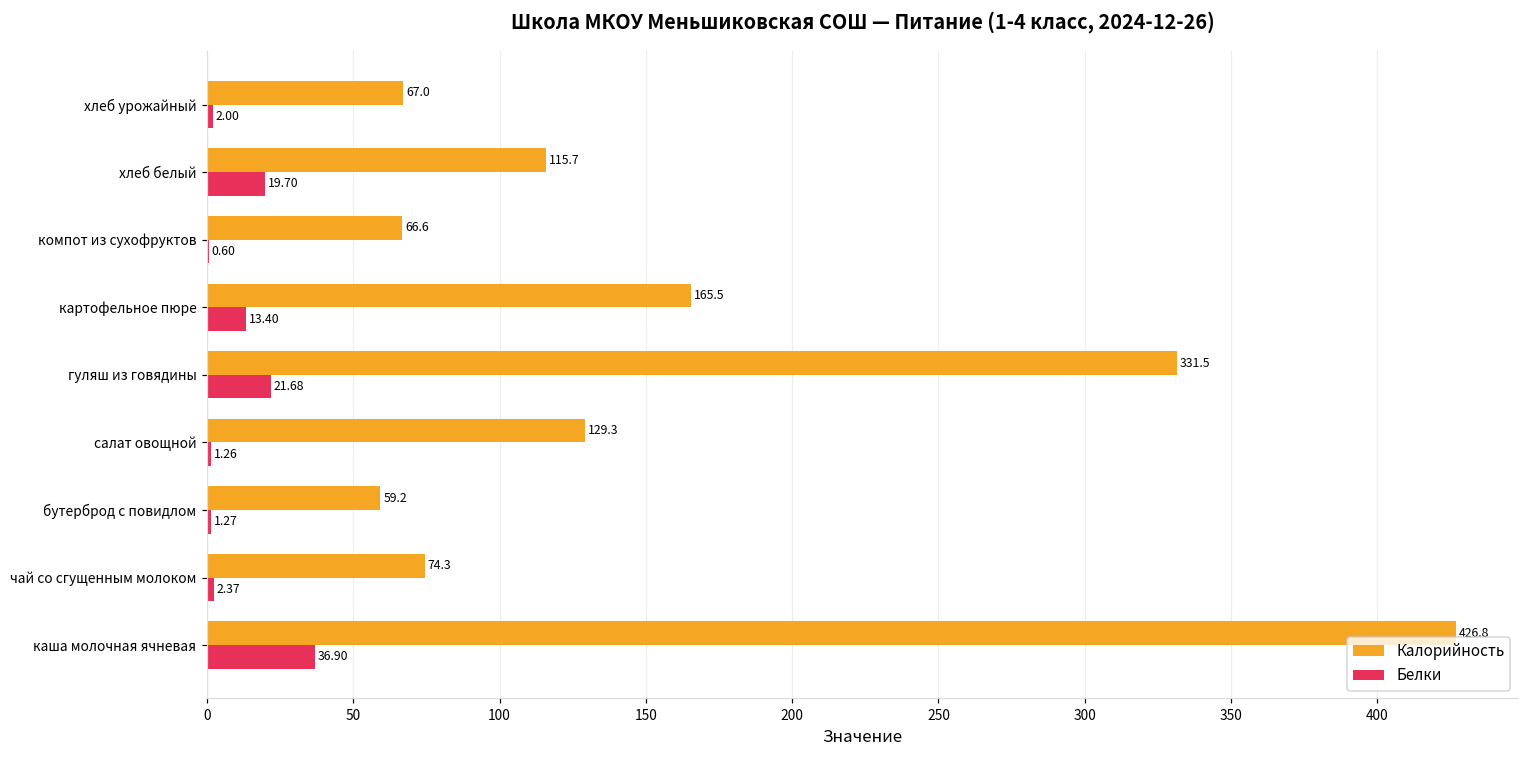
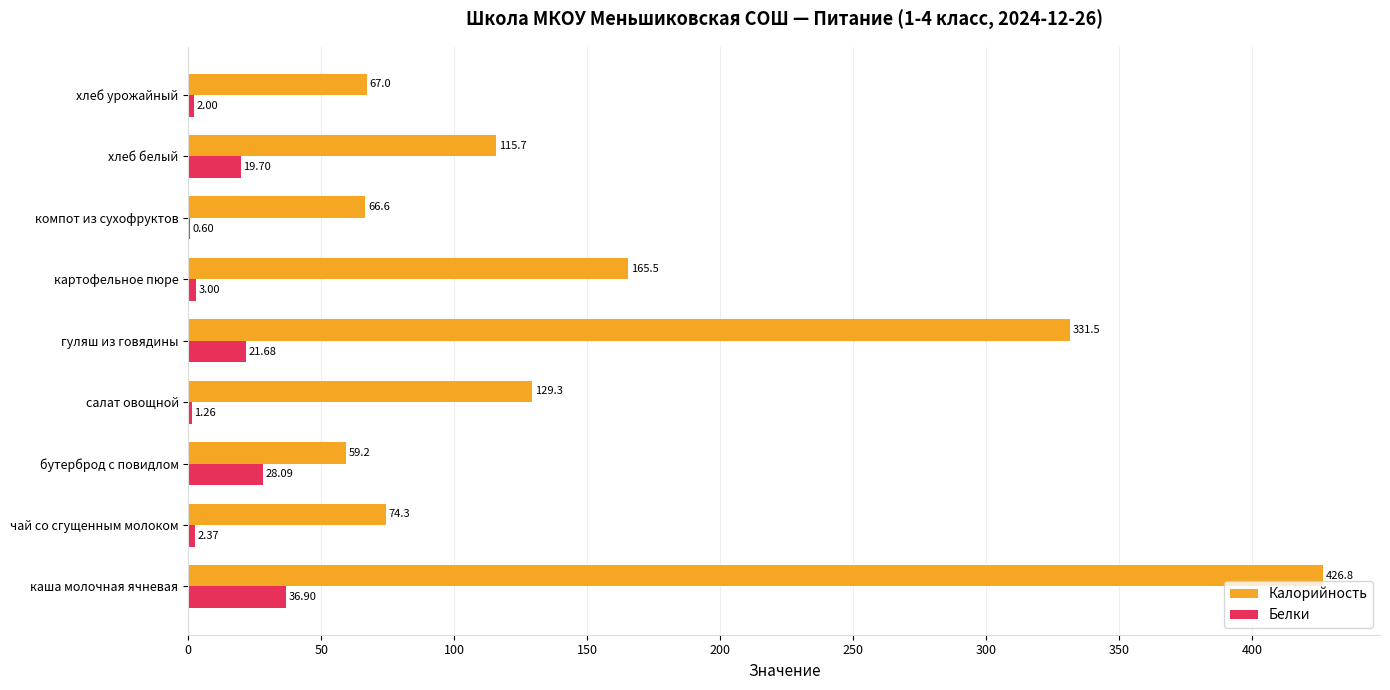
  {
    "Калорийность": {
      "хлеб урожайный": 67.0,
      "хлеб белый": 115.7,
      "компот из сухофруктов": 66.6,
      "картофельное пюре": 165.5,
      "гуляш из говядины": 331.5,
      "салат овощной": 129.3,
      "бутерброд с повидлом": 59.2,
      "чай со сгущенным молоком": 74.3,
      "каша молочная ячневая": 426.8
    },
    "Белки": {
      "хлеб урожайный": 2.00,
      "хлеб белый": 19.70,
      "компот из сухофруктов": 0.60,
-     "картофельное пюре": 13.40,
+     "картофельное пюре": 3.00,
      "гуляш из говядины": 21.68,
      "салат овощной": 1.26,
-     "бутерброд с повидлом": 1.27,
+     "бутерброд с повидлом": 28.09,
      "чай со сгущенным молоком": 2.37,
      "каша молочная ячневая": 36.90
    }
  }
